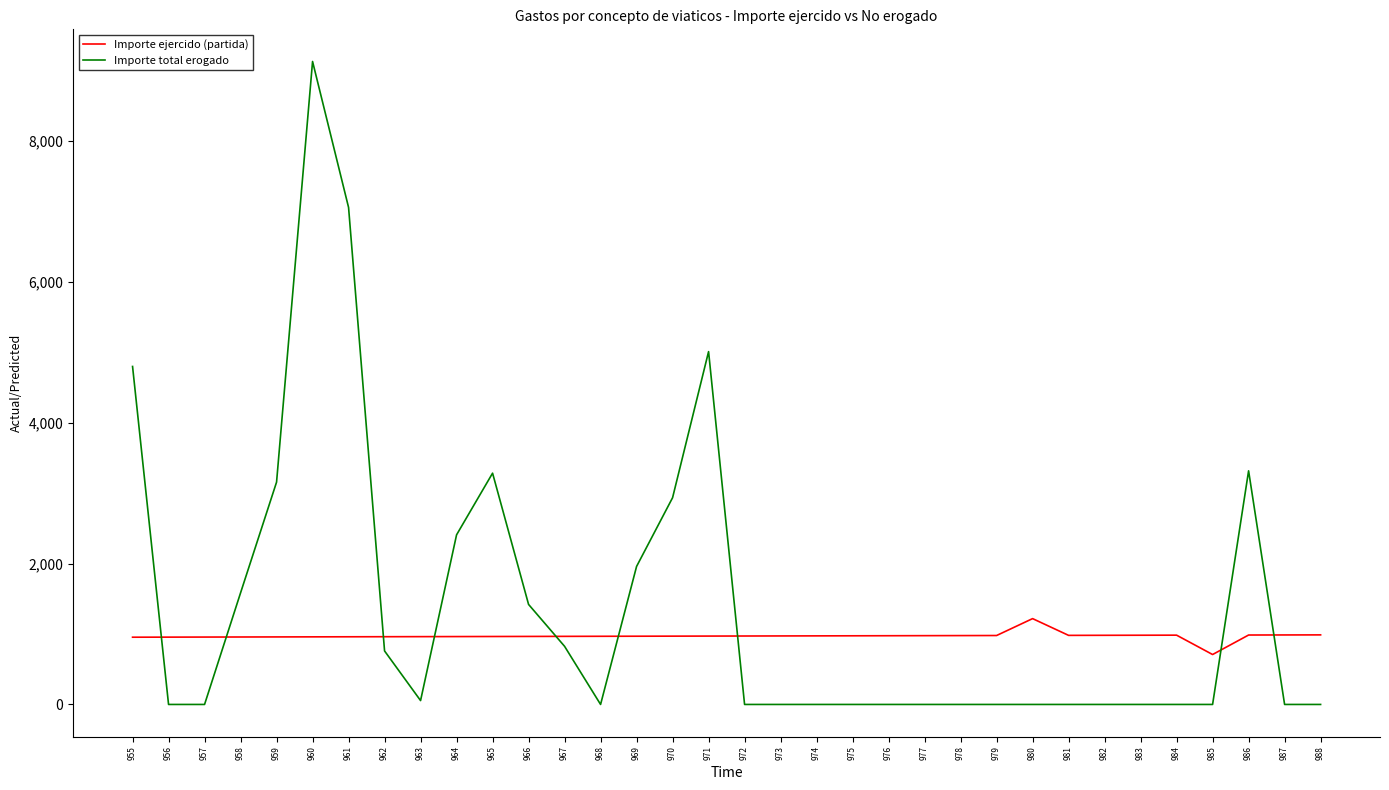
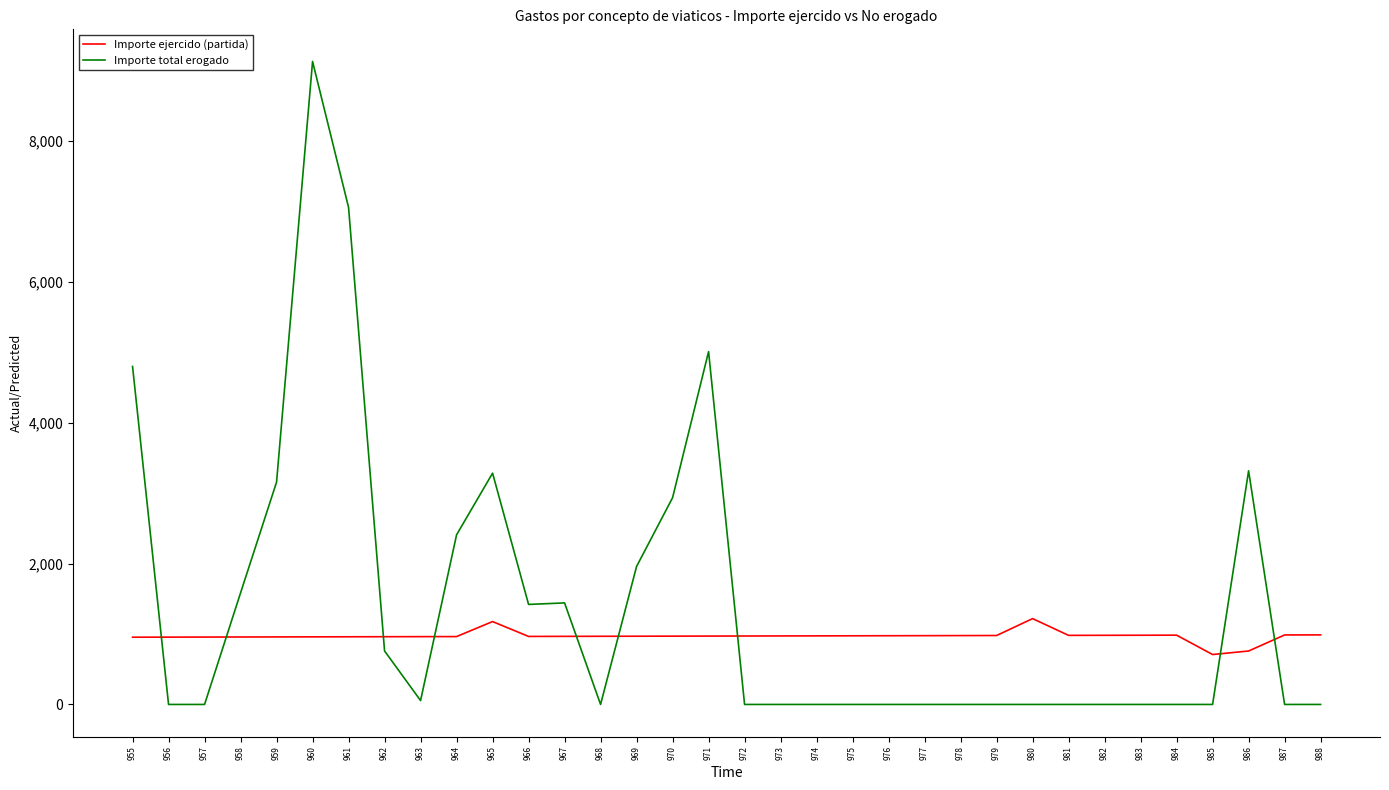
  {
    "Importe ejercido (partida)": {
      "955": "1,000",
      "956": "1,000",
      "957": "1,000",
      "958": "1,000",
      "959": "1,000",
      "960": "1,000",
      "961": "1,000",
      "962": "1,000",
      "963": "1,000",
      "964": "1,000",
-     "965": "1,000",
+     "965": "1,200",
      "966": "1,000",
      "967": "1,000",
      "968": "1,000",
      "969": "1,000",
      "970": "1,000",
      "971": "1,000",
      "972": "1,000",
      "973": "1,000",
      "974": "1,000",
      "975": "1,000",
      "976": "1,000",
      "977": "1,000",
      "978": "1,000",
      "979": "1,000",
      "980": "1,200",
      "981": "1,000",
      "982": "1,000",
      "983": "1,000",
      "984": "1,000",
      "985": "700",
-     "986": "1,000",
+     "986": "800",
      "987": "1,000",
      "988": "1,000"
    },
    "Importe total erogado": {
      "955": "4,800",
      "956": "0",
      "957": "0",
      "958": "1,600",
      "959": "3,200",
      "960": "9,100",
      "961": "7,100",
      "962": "800",
      "963": "100",
      "964": "2,400",
      "965": "3,300",
      "966": "1,400",
-     "967": "800",
+     "967": "1,400",
      "968": "0",
      "969": "2,000",
      "970": "2,900",
      "971": "5,000",
      "972": "0",
      "973": "0",
      "974": "0",
      "975": "0",
      "976": "0",
      "977": "0",
      "978": "0",
      "979": "0",
      "980": "0",
      "981": "0",
      "982": "0",
      "983": "0",
      "984": "0",
      "985": "0",
      "986": "3,300",
      "987": "0",
      "988": "0"
    }
  }
